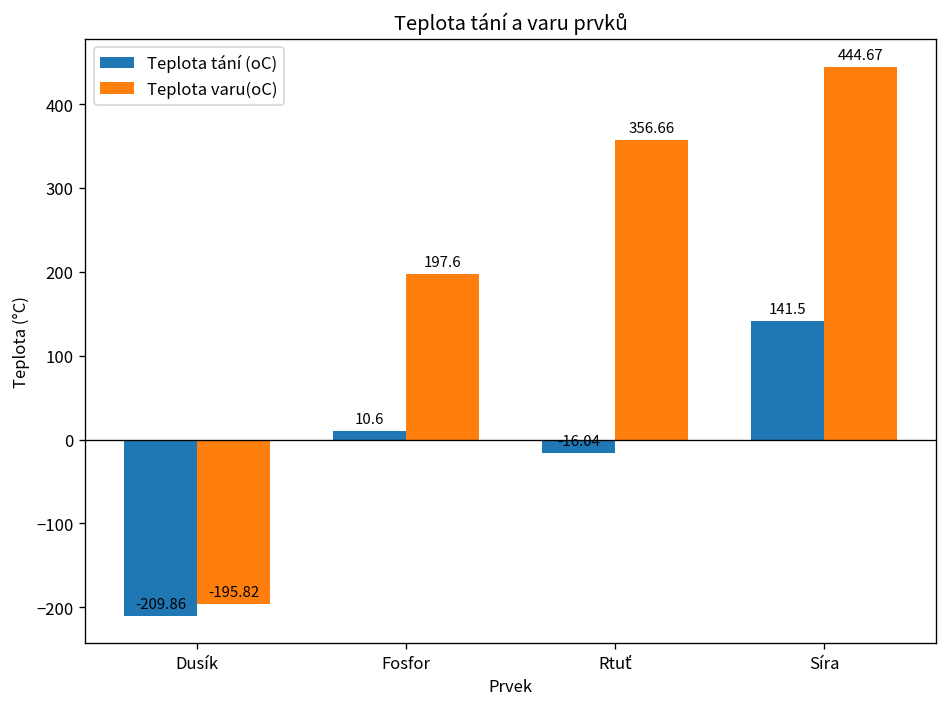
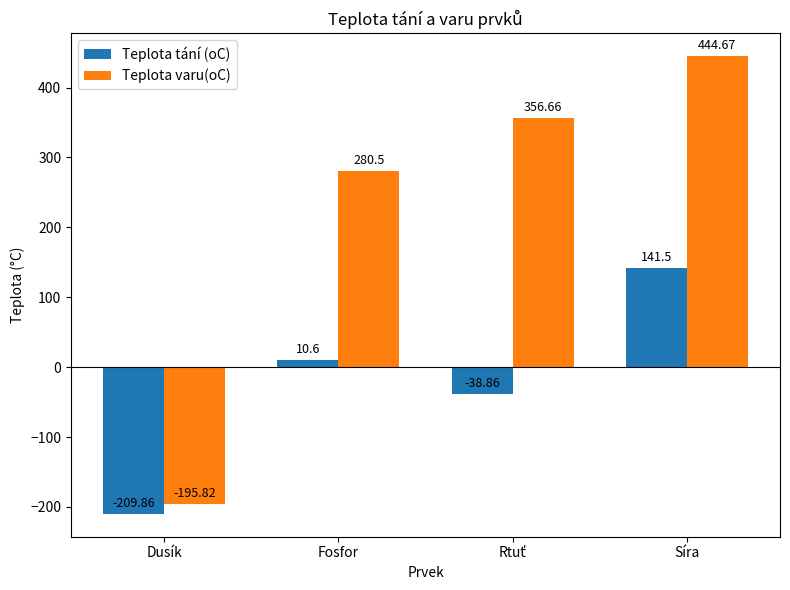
  {
    "Teplota tání (oC)": {
      "Dusík": -209.86,
      "Fosfor": 10.6,
-     "Rtuť": -16.04,
+     "Rtuť": -38.86,
      "Síra": 141.5
    },
    "Teplota varu(oC)": {
      "Dusík": -195.82,
-     "Fosfor": 197.6,
+     "Fosfor": 280.5,
      "Rtuť": 356.66,
      "Síra": 444.67
    }
  }
